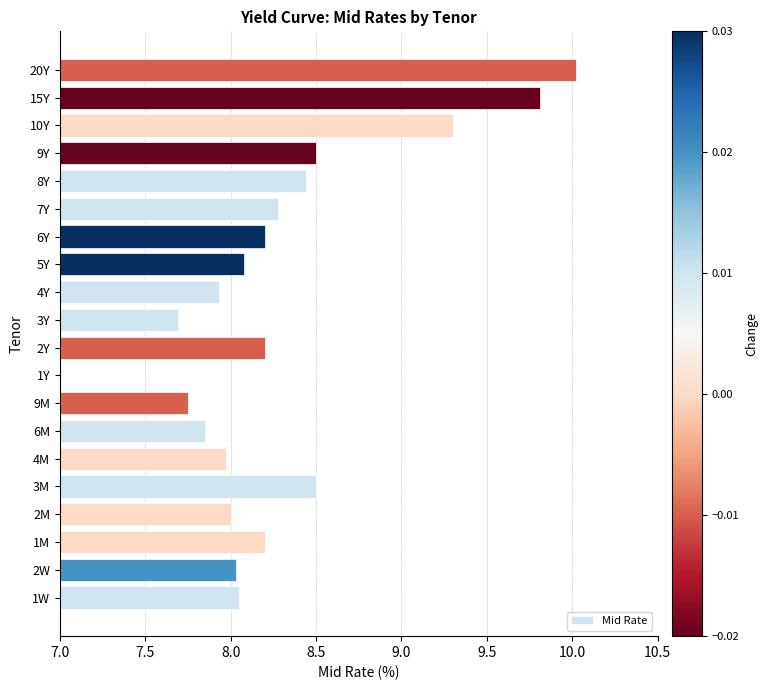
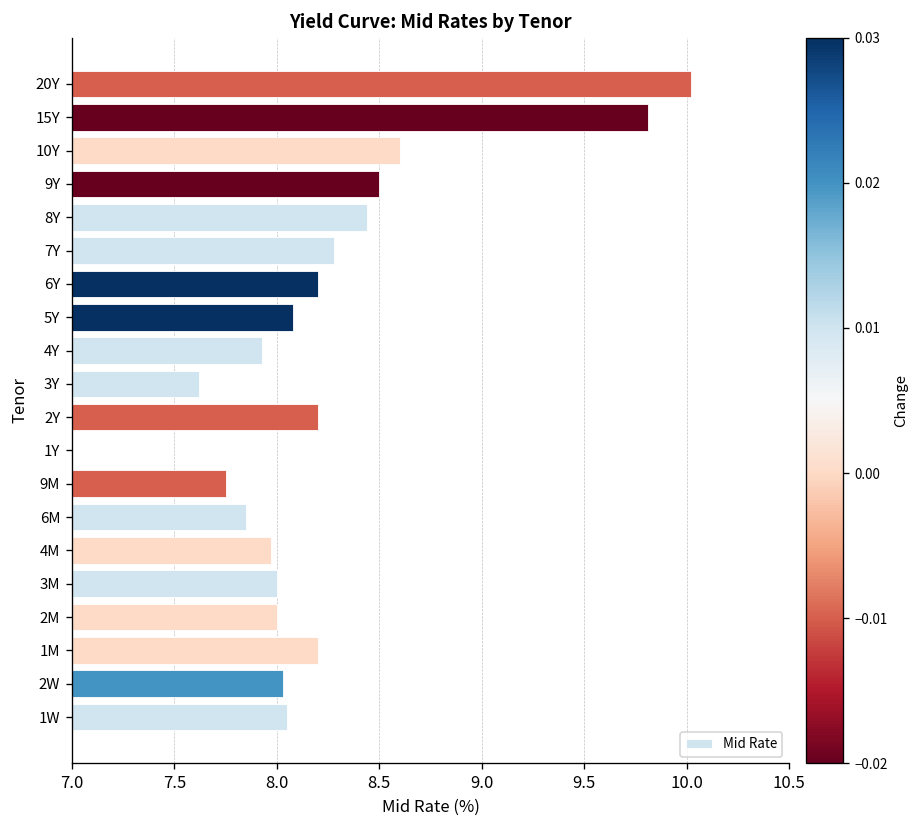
  {
    "20Y": 10.02,
    "15Y": 9.81,
-   "10Y": 9.3,
+   "10Y": 8.6,
    "9Y": 8.50,
    "8Y": 8.44,
    "7Y": 8.28,
    "6Y": 8.20,
    "5Y": 8.08,
    "4Y": 7.93,
-   "3Y": 7.69,
+   "3Y": 7.62,
    "2Y": 8.20,
    "9M": 7.75,
    "6M": 7.85,
    "4M": 7.97,
-   "3M": 8.5,
+   "3M": 8.0,
    "2M": 8.00,
    "1M": 8.20,
    "2W": 8.03,
    "1W": 8.05
  }
